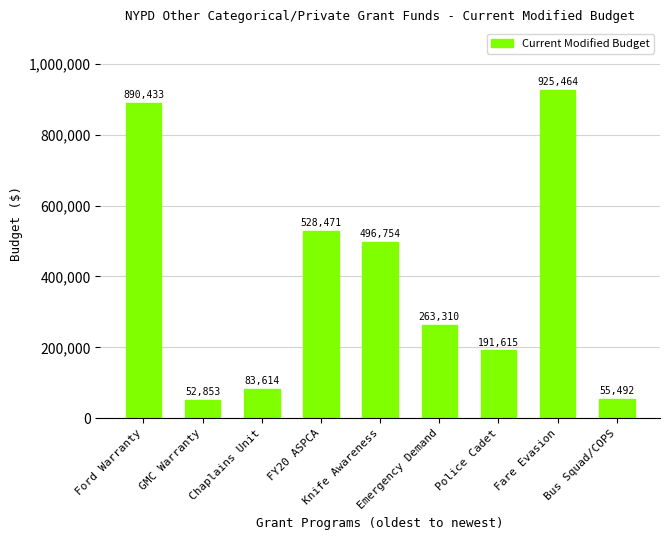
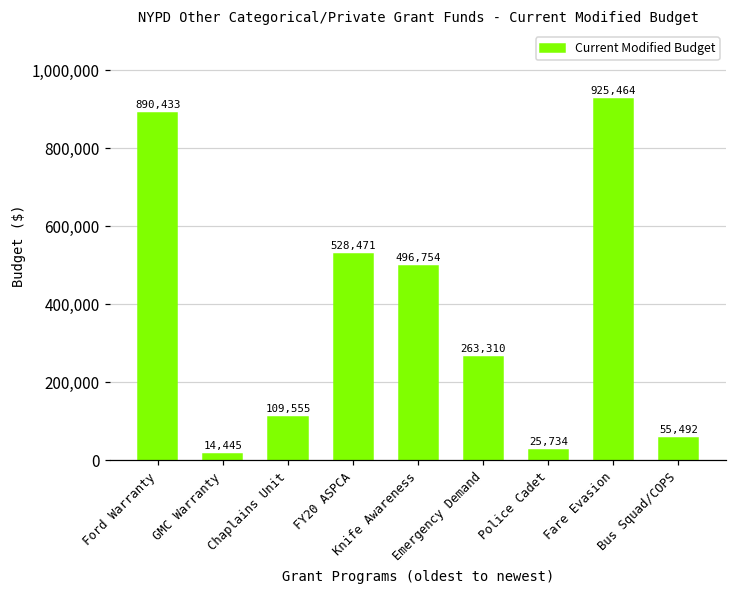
  {
    "Ford Warranty": "890,433",
-   "GMC Warranty": "52,853",
-   "Chaplains Unit": "83,614",
+   "GMC Warranty": "14,445",
+   "Chaplains Unit": "109,555",
    "FY20 ASPCA": "528,471",
    "Knife Awareness": "496,754",
    "Emergency Demand": "263,310",
-   "Police Cadet": "191,615",
+   "Police Cadet": "25,734",
    "Fare Evasion": "925,464",
    "Bus Squad/COPS": "55,492"
  }
